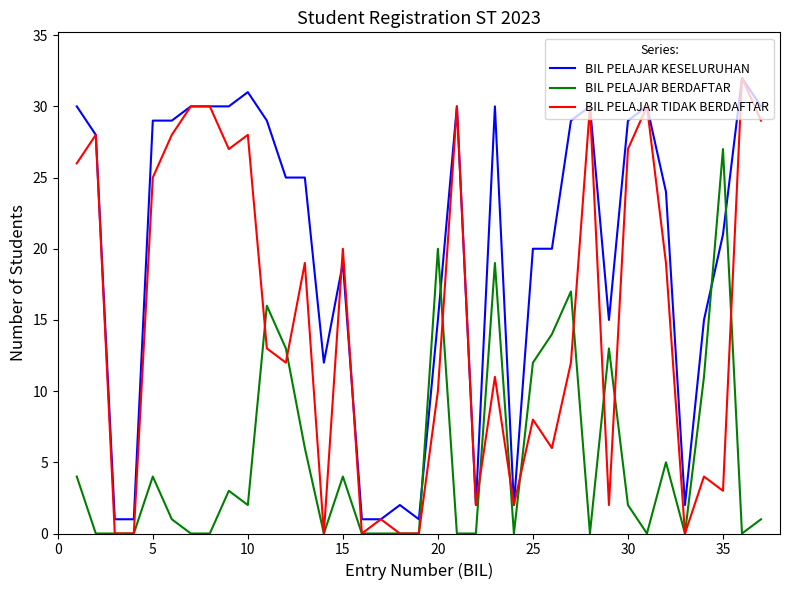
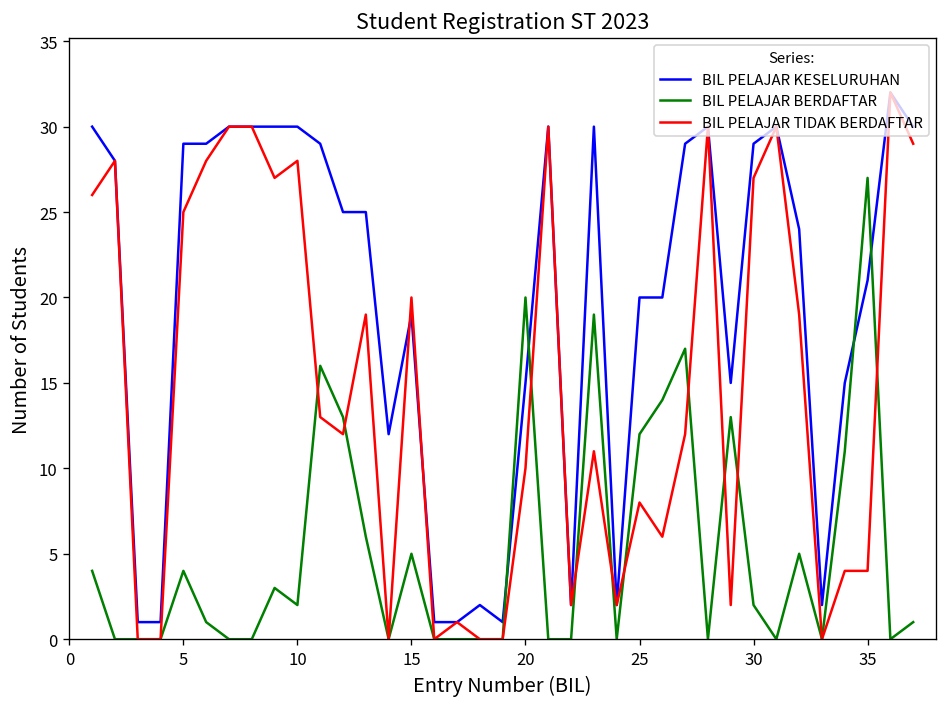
  {
    "BIL PELAJAR KESELURUHAN": {
      "5": 29,
-     "10": 31,
+     "10": 30,
      "15": 19,
      "20": 15,
      "25": 20,
      "30": 29,
      "35": 21
    },
    "BIL PELAJAR BERDAFTAR": {
      "5": 4,
      "10": 2,
-     "15": 4,
+     "15": 5,
      "20": 20,
      "25": 12,
      "30": 2,
      "35": 27
    },
    "BIL PELAJAR TIDAK BERDAFTAR": {
      "5": 25,
      "10": 28,
      "15": 20,
      "20": 10,
      "25": 8,
      "30": 27,
-     "35": 3
+     "35": 4
    }
  }
